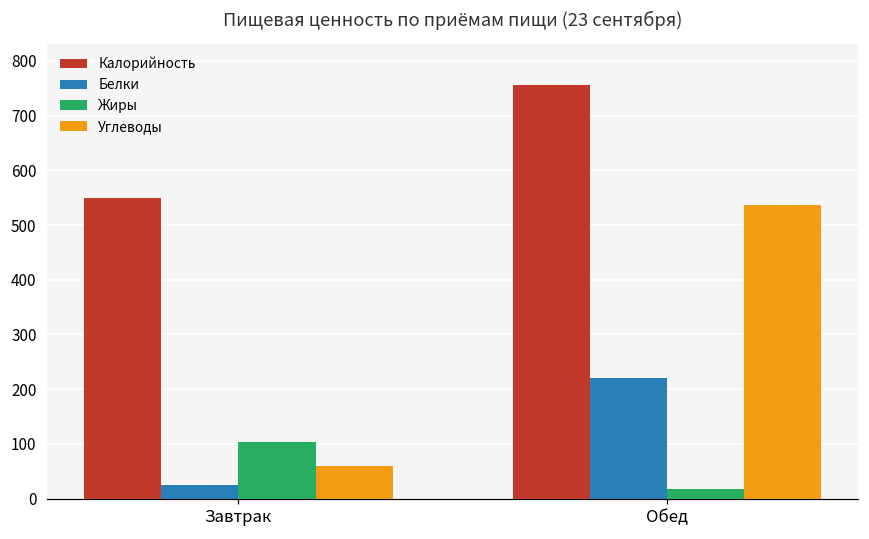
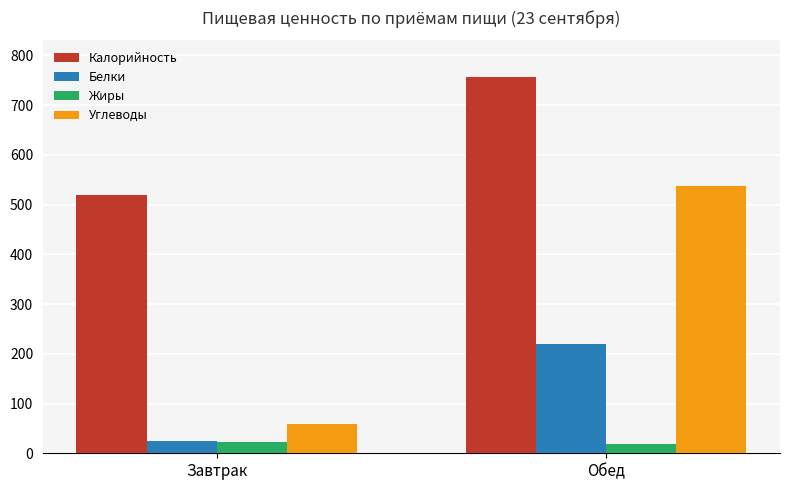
  {
    "Калорийность": {
-     "Завтрак": 550,
+     "Завтрак": 520,
      "Обед": 760
    },
    "Белки": {
      "Завтрак": 20,
      "Обед": 220
    },
    "Жиры": {
-     "Завтрак": 100,
+     "Завтрак": 20,
      "Обед": 20
    },
    "Углеводы": {
      "Завтрак": 60,
      "Обед": 540
    }
  }
